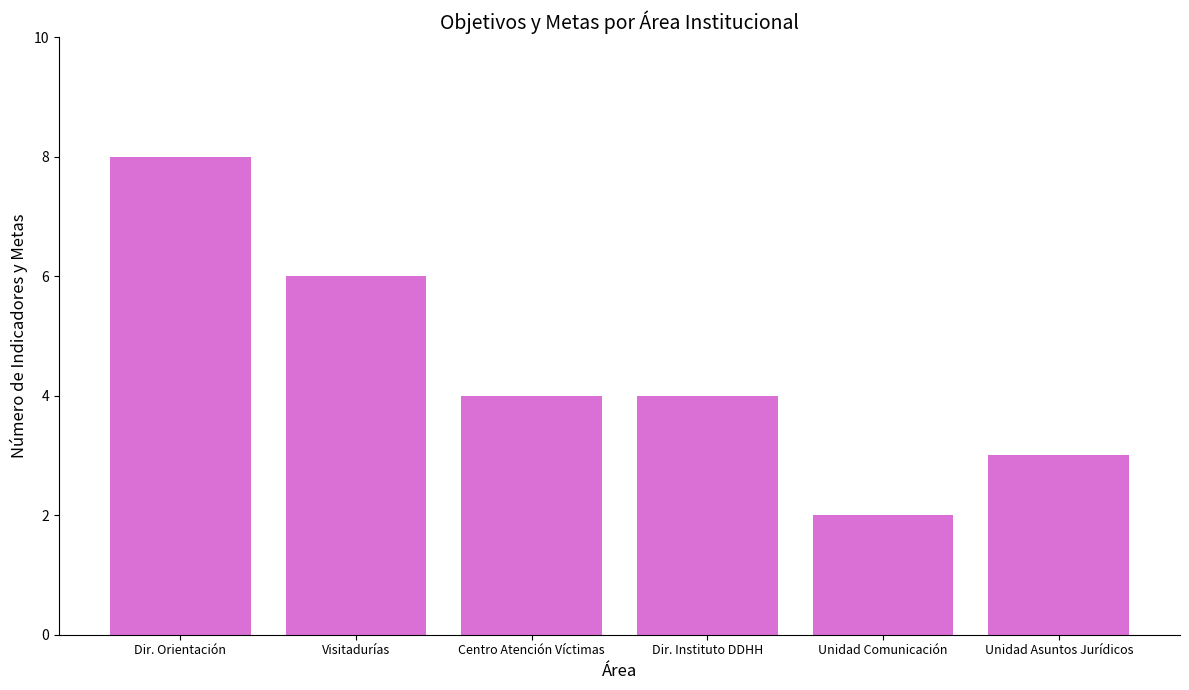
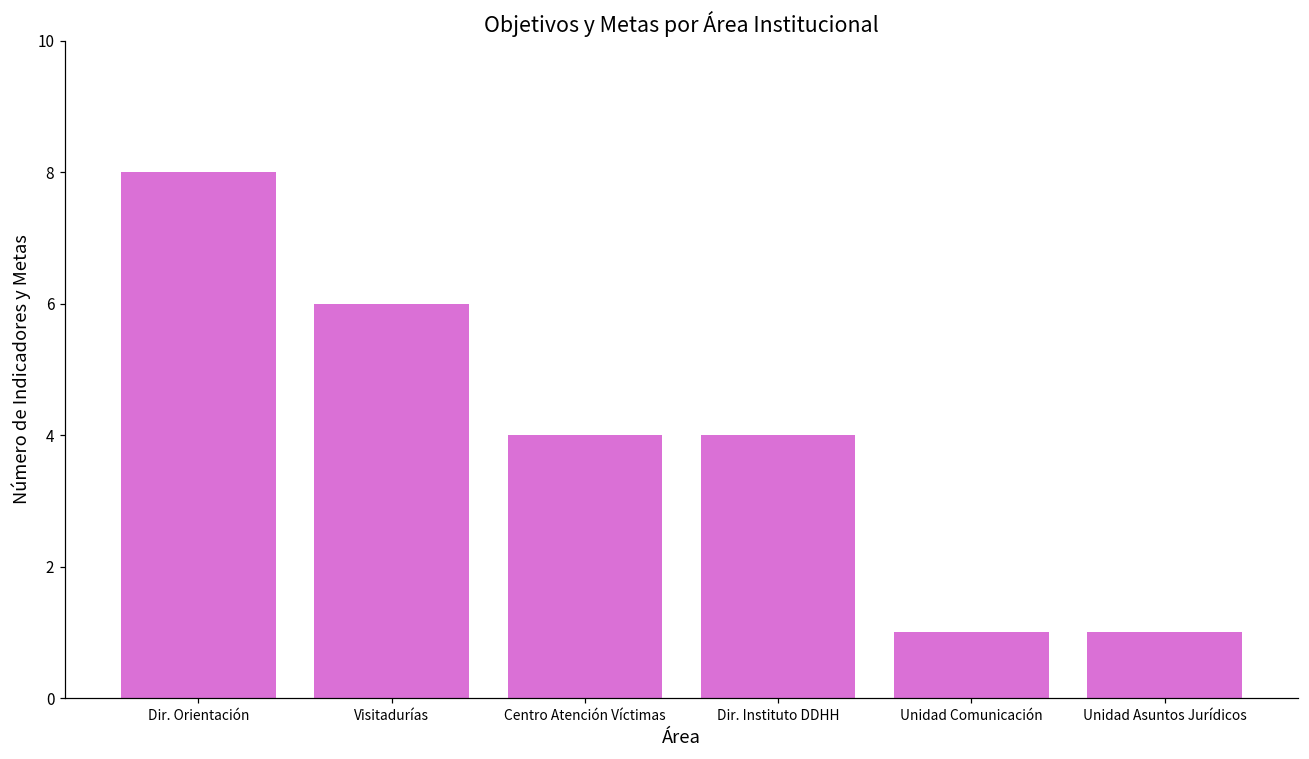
  {
    "Dir. Orientación": 8,
    "Visitadurías": 6,
    "Centro Atención Víctimas": 4,
    "Dir. Instituto DDHH": 4,
-   "Unidad Comunicación": 2,
-   "Unidad Asuntos Jurídicos": 3
+   "Unidad Comunicación": 1,
+   "Unidad Asuntos Jurídicos": 1
  }
